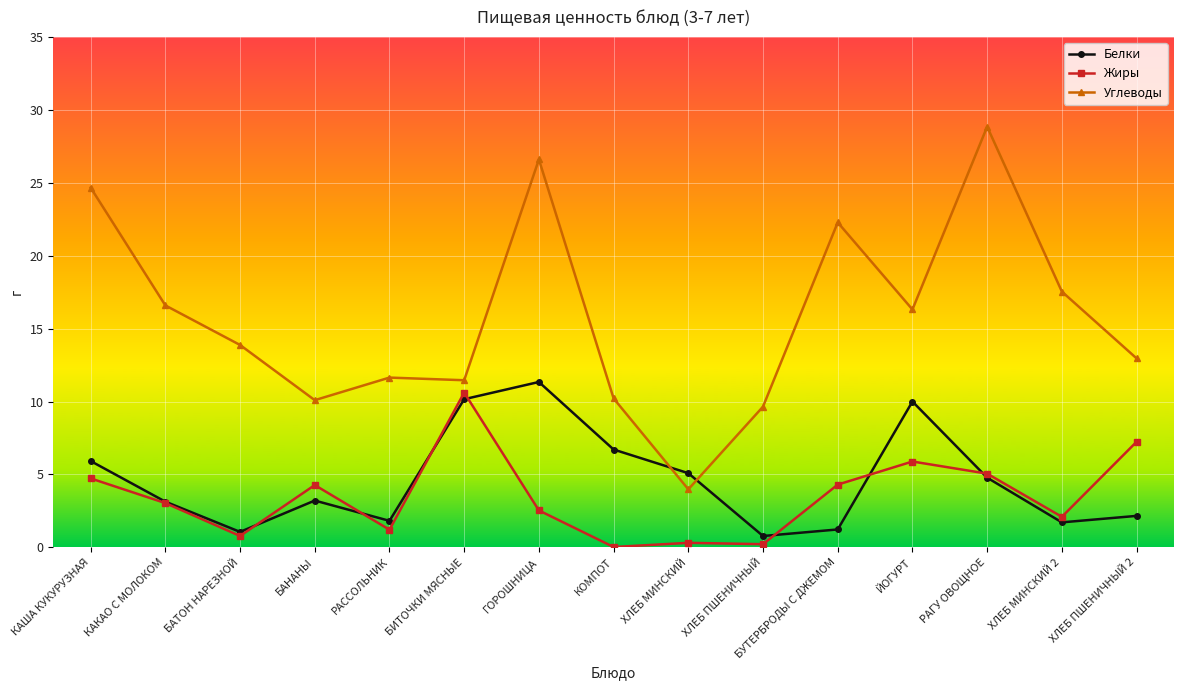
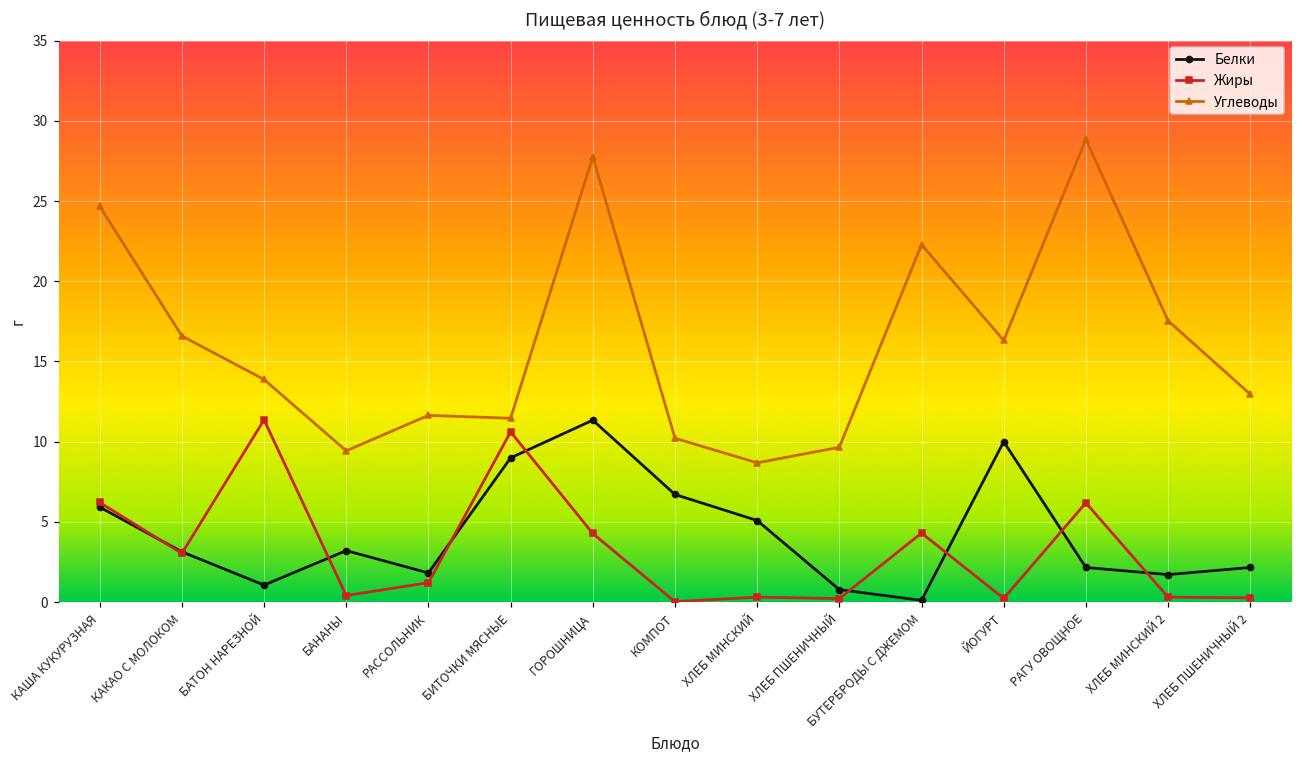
  {
    "Белки": {
      "КАША КУКУРУЗНАЯ": 5.9,
      "БАТОН НАРЕЗНОЙ": 1.1,
      "БАНАНЫ": 3.2,
      "РАССОЛЬНИК": 1.8,
-     "БИТОЧКИ МЯСНЫЕ": 10.2,
+     "БИТОЧКИ МЯСНЫЕ": 9.0,
      "ГОРОШНИЦА": 11.3,
      "КОМПОТ": 6.7,
      "ХЛЕБ МИНСКИЙ": 5.1,
      "ХЛЕБ ПШЕНИЧНЫЙ": 0.8,
-     "БУТЕРБРОДЫ С ДЖЕМОМ": 1.2,
+     "БУТЕРБРОДЫ С ДЖЕМОМ": 0.1,
      "ЙОГУРТ": 10.0,
-     "РАГУ ОВОЩНОЕ": 4.8,
+     "РАГУ ОВОЩНОЕ": 2.2,
      "ХЛЕБ МИНСКИЙ 2": 1.7,
      "ХЛЕБ ПШЕНИЧНЫЙ 2": 2.2
    },
    "Жиры": {
-     "КАША КУКУРУЗНАЯ": 4.7,
-     "БАТОН НАРЕЗНОЙ": 0.8,
-     "БАНАНЫ": 4.3,
+     "КАША КУКУРУЗНАЯ": 6.2,
+     "БАТОН НАРЕЗНОЙ": 11.4,
+     "БАНАНЫ": 0.4,
      "РАССОЛЬНИК": 1.2,
      "БИТОЧКИ МЯСНЫЕ": 10.6,
-     "ГОРОШНИЦА": 2.5,
+     "ГОРОШНИЦА": 4.3,
      "КОМПОТ": 0.0,
      "ХЛЕБ МИНСКИЙ": 0.3,
      "ХЛЕБ ПШЕНИЧНЫЙ": 0.2,
      "БУТЕРБРОДЫ С ДЖЕМОМ": 4.3,
-     "ЙОГУРТ": 5.9,
-     "РАГУ ОВОЩНОЕ": 5.1,
-     "ХЛЕБ МИНСКИЙ 2": 2.1,
-     "ХЛЕБ ПШЕНИЧНЫЙ 2": 7.2
+     "ЙОГУРТ": 0.2,
+     "РАГУ ОВОЩНОЕ": 6.2,
+     "ХЛЕБ МИНСКИЙ 2": 0.3,
+     "ХЛЕБ ПШЕНИЧНЫЙ 2": 0.3
    },
    "Углеводы": {
      "КАША КУКУРУЗНАЯ": 24.7,
      "КАКАО С МОЛОКОМ": 16.6,
      "БАТОН НАРЕЗНОЙ": 13.9,
-     "БАНАНЫ": 10.1,
+     "БАНАНЫ": 9.4,
      "РАССОЛЬНИК": 11.6,
      "БИТОЧКИ МЯСНЫЕ": 11.5,
-     "ГОРОШНИЦА": 26.6,
+     "ГОРОШНИЦА": 27.8,
      "КОМПОТ": 10.2,
-     "ХЛЕБ МИНСКИЙ": 4.0,
+     "ХЛЕБ МИНСКИЙ": 8.7,
      "ХЛЕБ ПШЕНИЧНЫЙ": 9.7,
      "БУТЕРБРОДЫ С ДЖЕМОМ": 22.3,
      "ЙОГУРТ": 16.3,
      "РАГУ ОВОЩНОЕ": 28.8,
      "ХЛЕБ МИНСКИЙ 2": 17.5,
      "ХЛЕБ ПШЕНИЧНЫЙ 2": 13.0
    }
  }
